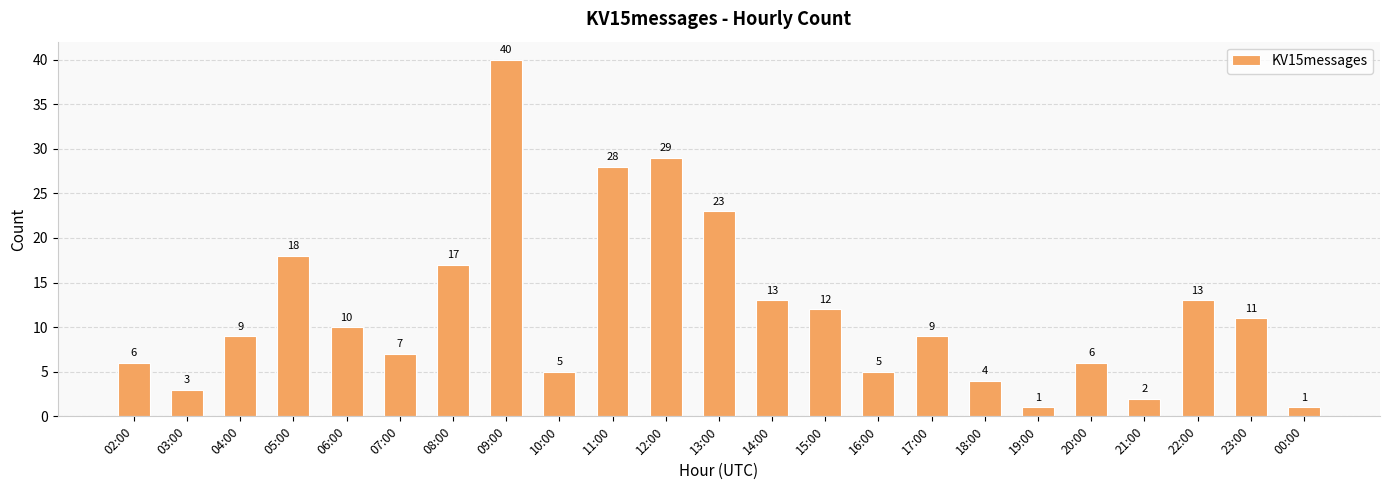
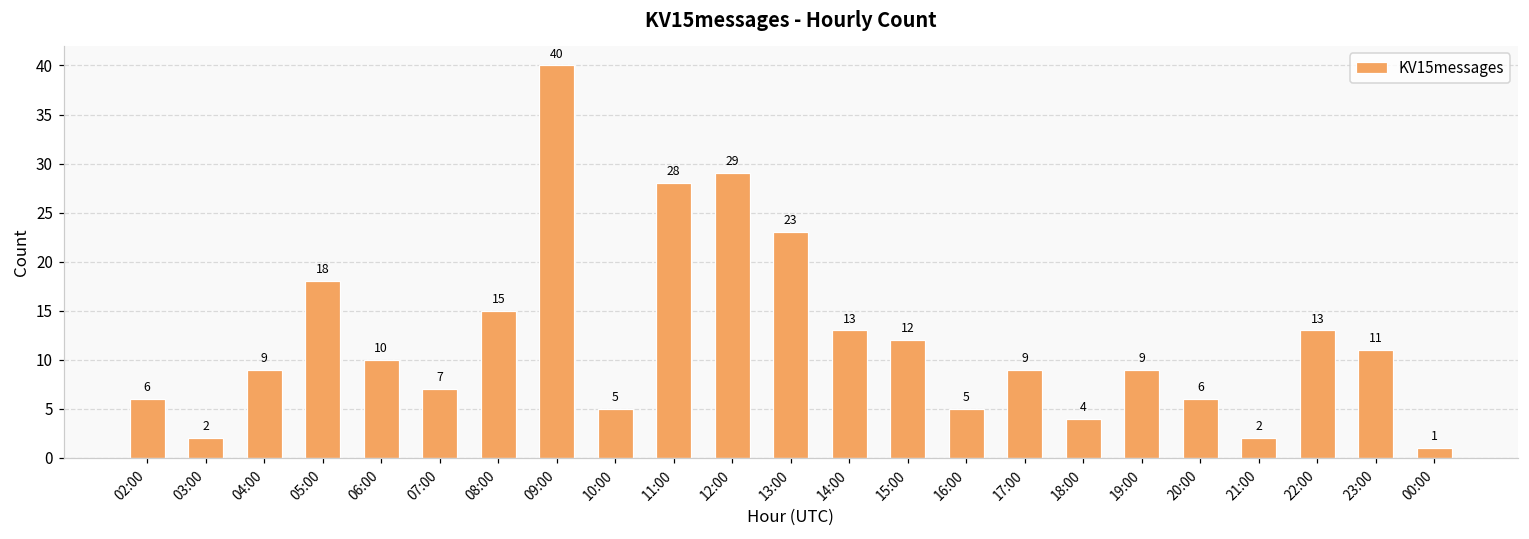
  {
    "02:00": 6,
-   "03:00": 3,
+   "03:00": 2,
    "04:00": 9,
    "05:00": 18,
    "06:00": 10,
    "07:00": 7,
-   "08:00": 17,
+   "08:00": 15,
    "09:00": 40,
    "10:00": 5,
    "11:00": 28,
    "12:00": 29,
    "13:00": 23,
    "14:00": 13,
    "15:00": 12,
    "16:00": 5,
    "17:00": 9,
    "18:00": 4,
-   "19:00": 1,
+   "19:00": 9,
    "20:00": 6,
    "21:00": 2,
    "22:00": 13,
    "23:00": 11,
    "00:00": 1
  }
